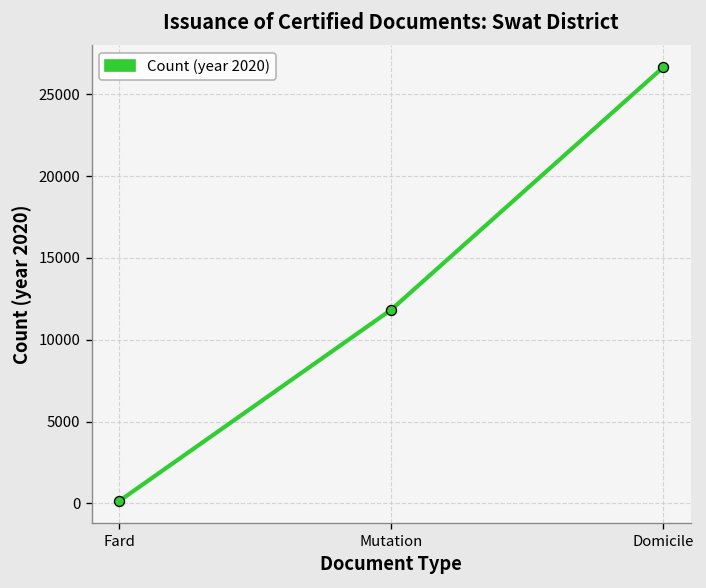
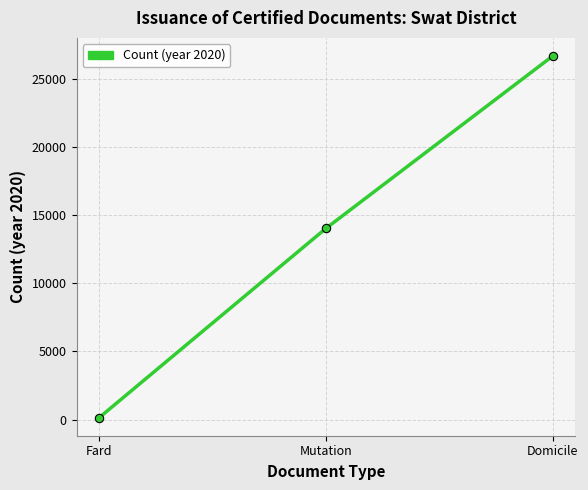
  {
    "Fard": 100,
-   "Mutation": 11800,
+   "Mutation": 14000,
    "Domicile": 26700
  }
